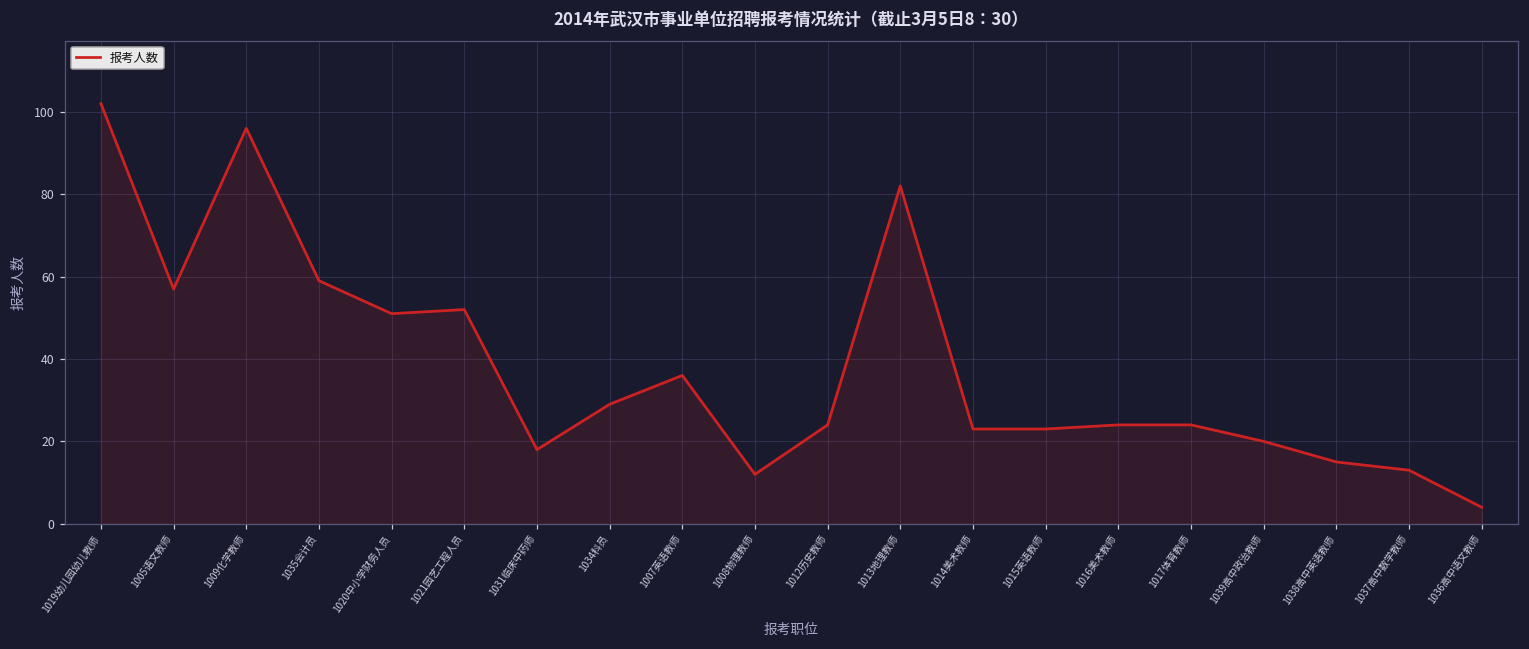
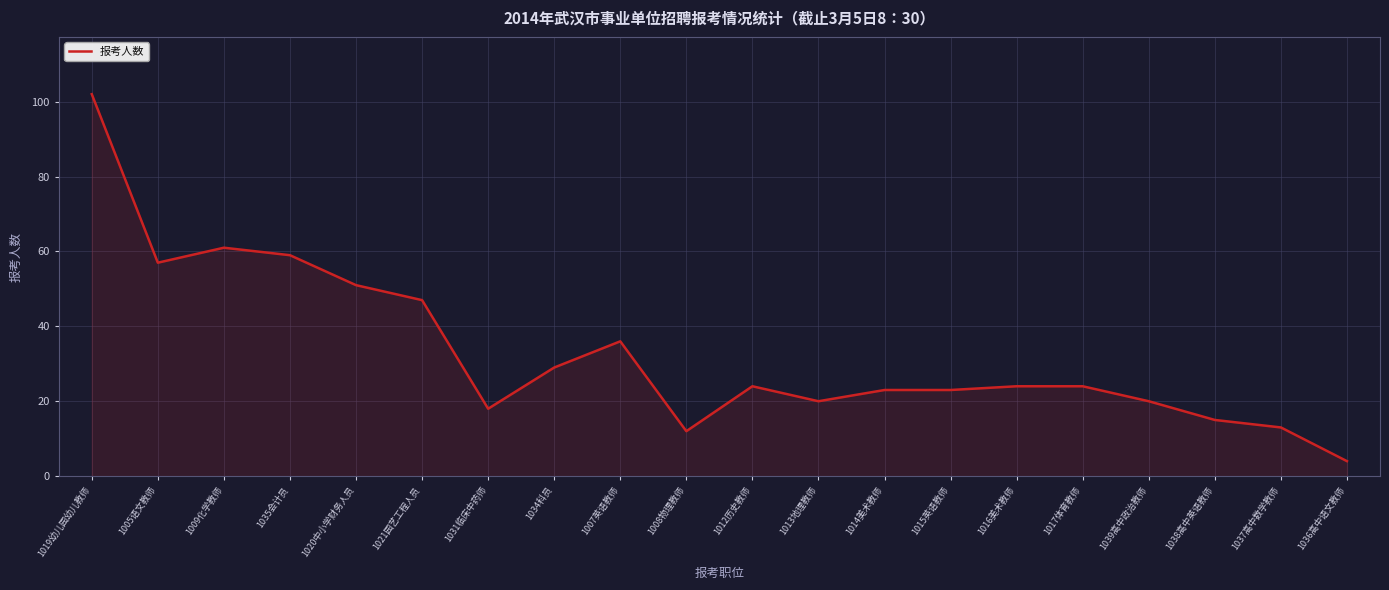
  {
    "1019幼儿园幼儿教师": 102,
    "1005语文教师": 57,
-   "1009化学教师": 96,
+   "1009化学教师": 61,
    "1035会计员": 59,
    "1020中小学财务人员": 51,
-   "1021园艺工程人员": 52,
+   "1021园艺工程人员": 47,
    "1031临床中药师": 18,
    "1034科员": 29,
    "1007英语教师": 36,
    "1008物理教师": 12,
    "1012历史教师": 24,
-   "1013地理教师": 82,
+   "1013地理教师": 20,
    "1014美术教师": 23,
    "1015英语教师": 23,
    "1016美术教师": 24,
    "1017体育教师": 24,
    "1039高中政治教师": 20,
    "1038高中英语教师": 15,
    "1037高中数学教师": 13,
    "1036高中语文教师": 4
  }
